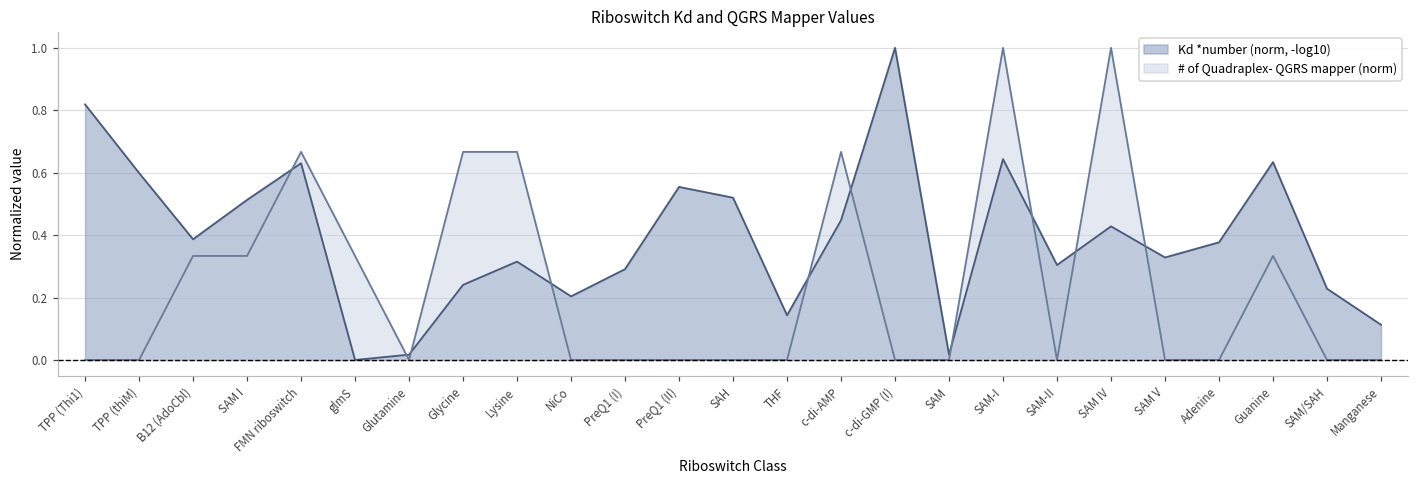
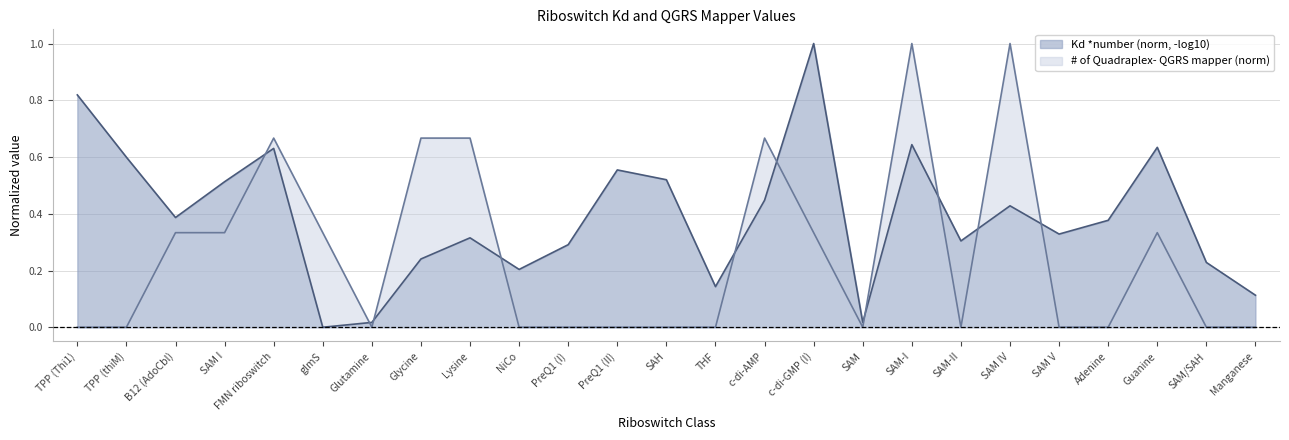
  {
    "Kd *number (norm, -log10)": {
      "TPP (Thi1)": 0.82,
      "TPP (thiM)": 0.60,
      "B12 (AdoCbl)": 0.39,
      "SAM I": 0.51,
      "FMN riboswitch": 0.63,
      "glmS": 0.00,
      "Glutamine": 0.02,
      "Glycine": 0.24,
      "Lysine": 0.32,
      "NiCo": 0.20,
      "PreQ1 (I)": 0.29,
      "PreQ1 (II)": 0.55,
      "SAH": 0.52,
      "THF": 0.14,
      "c-di-AMP": 0.45,
      "c-di-GMP (I)": 1.00,
      "SAM": 0.02,
      "SAM-I": 0.64,
      "SAM-II": 0.30,
      "SAM IV": 0.43,
      "SAM V": 0.33,
      "Adenine": 0.38,
      "Guanine": 0.63,
      "SAM/SAH": 0.23,
      "Manganese": 0.11
    },
    "# of Quadraplex- QGRS mapper (norm)": {
      "TPP (Thi1)": 0.00,
      "TPP (thiM)": 0.00,
      "B12 (AdoCbl)": 0.33,
      "SAM I": 0.33,
      "FMN riboswitch": 0.67,
      "glmS": 0.33,
      "Glutamine": 0.00,
      "Glycine": 0.67,
      "Lysine": 0.67,
      "NiCo": 0.00,
      "PreQ1 (I)": 0.00,
      "PreQ1 (II)": 0.00,
      "SAH": 0.00,
      "THF": 0.00,
      "c-di-AMP": 0.67,
-     "c-di-GMP (I)": 0.00,
+     "c-di-GMP (I)": 0.33,
      "SAM": 0.00,
      "SAM-I": 1.00,
      "SAM-II": 0.00,
      "SAM IV": 1.00,
      "SAM V": 0.00,
      "Adenine": 0.00,
      "Guanine": 0.33,
      "SAM/SAH": 0.00,
      "Manganese": 0.00
    }
  }
